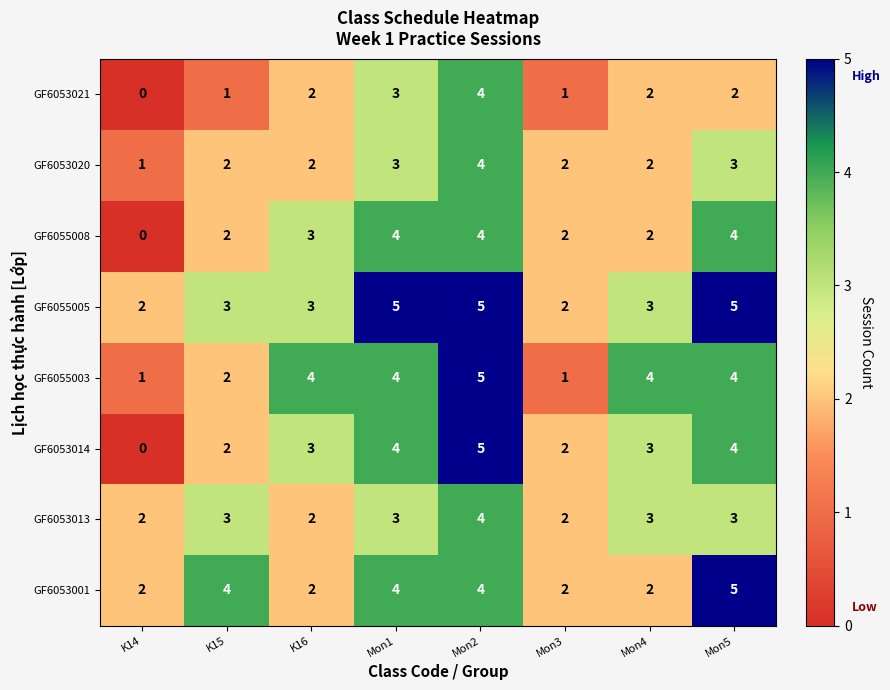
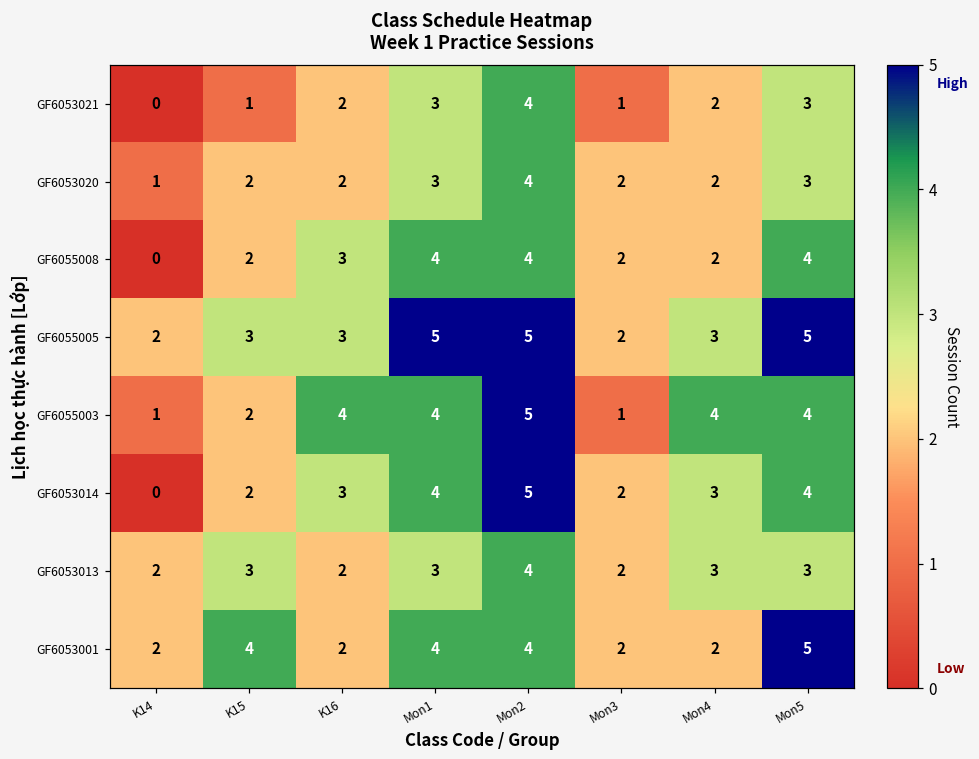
  {
    "GF6053021": {
      "K14": 0,
      "K15": 1,
      "K16": 2,
      "Mon1": 3,
      "Mon2": 4,
      "Mon3": 1,
      "Mon4": 2,
-     "Mon5": 2
+     "Mon5": 3
    },
    "GF6053020": {
      "K14": 1,
      "K15": 2,
      "K16": 2,
      "Mon1": 3,
      "Mon2": 4,
      "Mon3": 2,
      "Mon4": 2,
      "Mon5": 3
    },
    "GF6055008": {
      "K14": 0,
      "K15": 2,
      "K16": 3,
      "Mon1": 4,
      "Mon2": 4,
      "Mon3": 2,
      "Mon4": 2,
      "Mon5": 4
    },
    "GF6055005": {
      "K14": 2,
      "K15": 3,
      "K16": 3,
      "Mon1": 5,
      "Mon2": 5,
      "Mon3": 2,
      "Mon4": 3,
      "Mon5": 5
    },
    "GF6055003": {
      "K14": 1,
      "K15": 2,
      "K16": 4,
      "Mon1": 4,
      "Mon2": 5,
      "Mon3": 1,
      "Mon4": 4,
      "Mon5": 4
    },
    "GF6053014": {
      "K14": 0,
      "K15": 2,
      "K16": 3,
      "Mon1": 4,
      "Mon2": 5,
      "Mon3": 2,
      "Mon4": 3,
      "Mon5": 4
    },
    "GF6053013": {
      "K14": 2,
      "K15": 3,
      "K16": 2,
      "Mon1": 3,
      "Mon2": 4,
      "Mon3": 2,
      "Mon4": 3,
      "Mon5": 3
    },
    "GF6053001": {
      "K14": 2,
      "K15": 4,
      "K16": 2,
      "Mon1": 4,
      "Mon2": 4,
      "Mon3": 2,
      "Mon4": 2,
      "Mon5": 5
    }
  }
